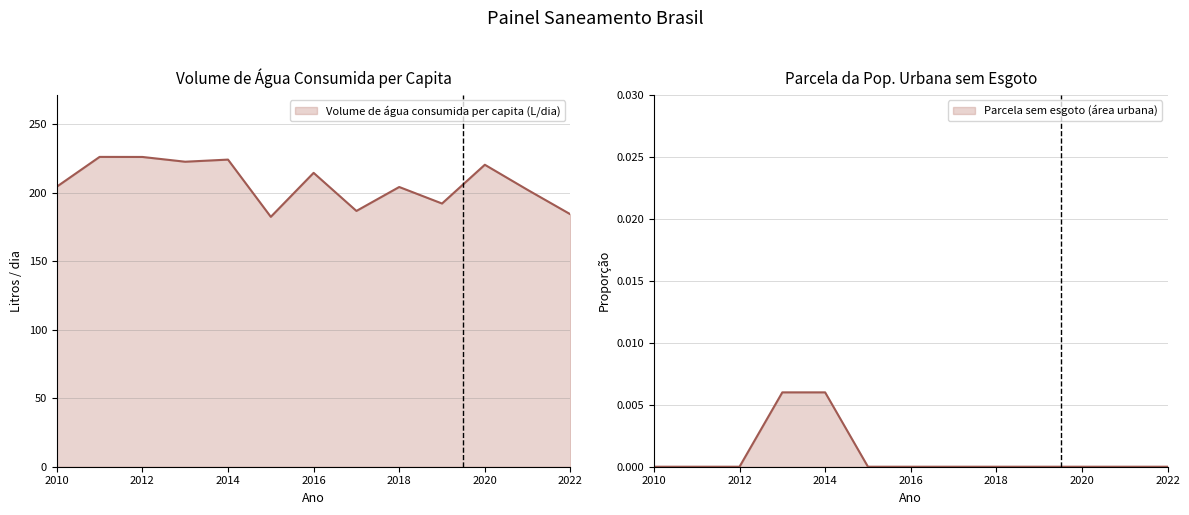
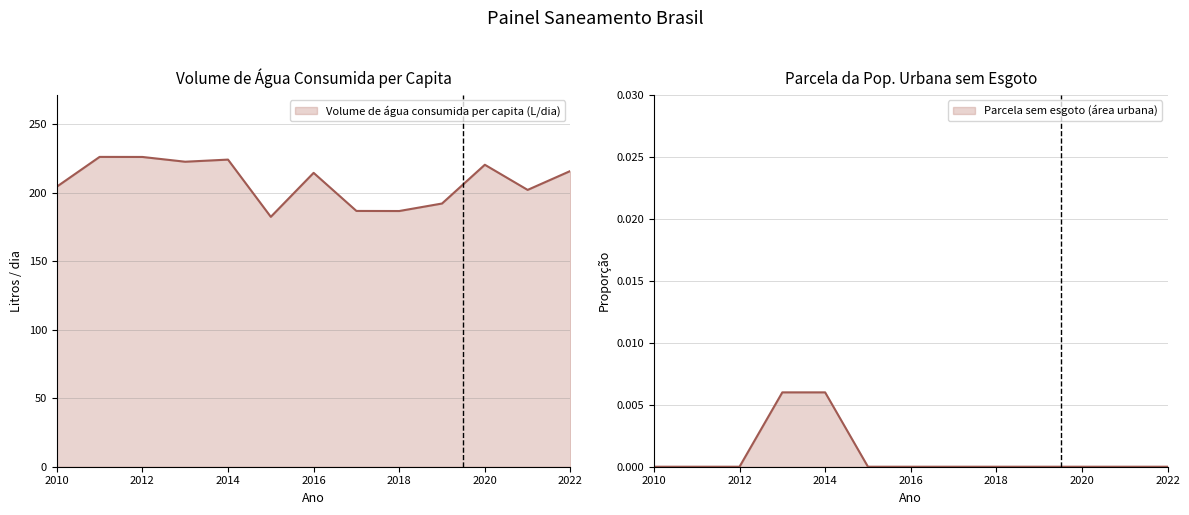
  {
    "Volume de Água Consumida per Capita": {
      "2010": 205,
      "2012": 226,
      "2014": 224,
      "2016": 215,
-     "2018": 204,
+     "2018": 187,
      "2020": 221,
-     "2022": 184
+     "2022": 216
    },
    "Parcela da Pop. Urbana sem Esgoto": {
      "2010": 0.0000,
      "2012": 0.0000,
      "2014": 0.0060,
      "2016": 0.0000,
      "2018": 0.0000,
      "2020": 0.0000,
      "2022": 0.0000
    }
  }
